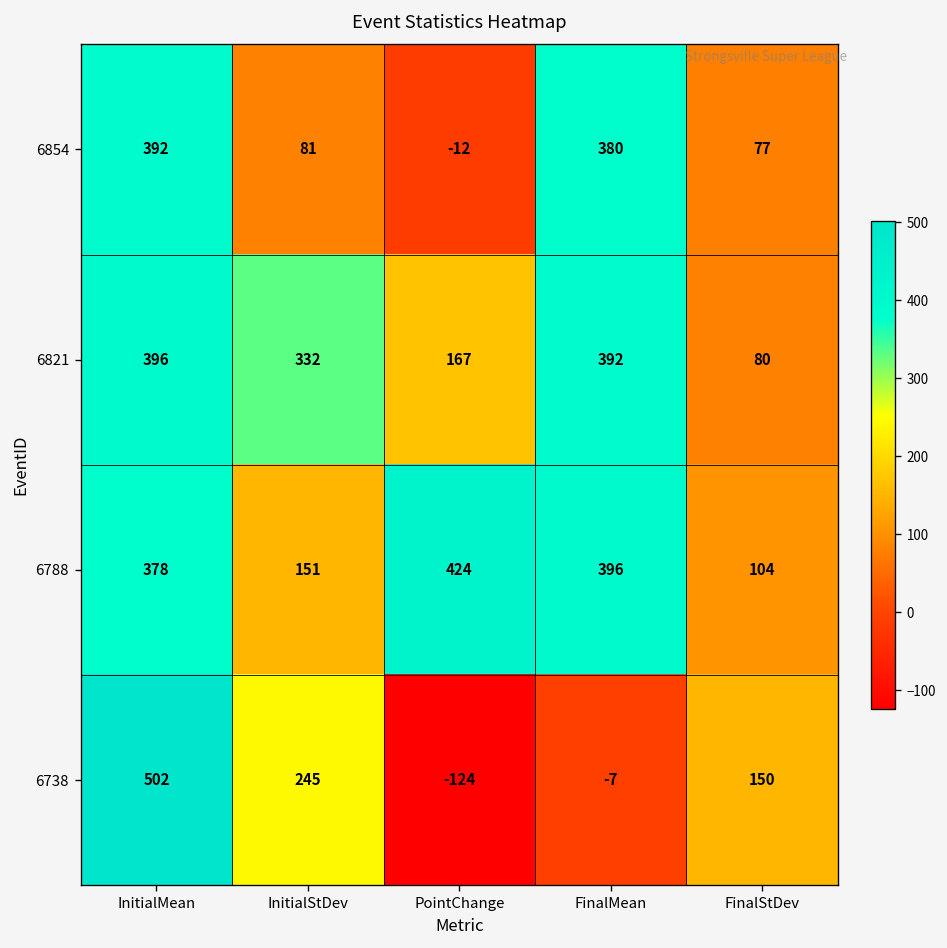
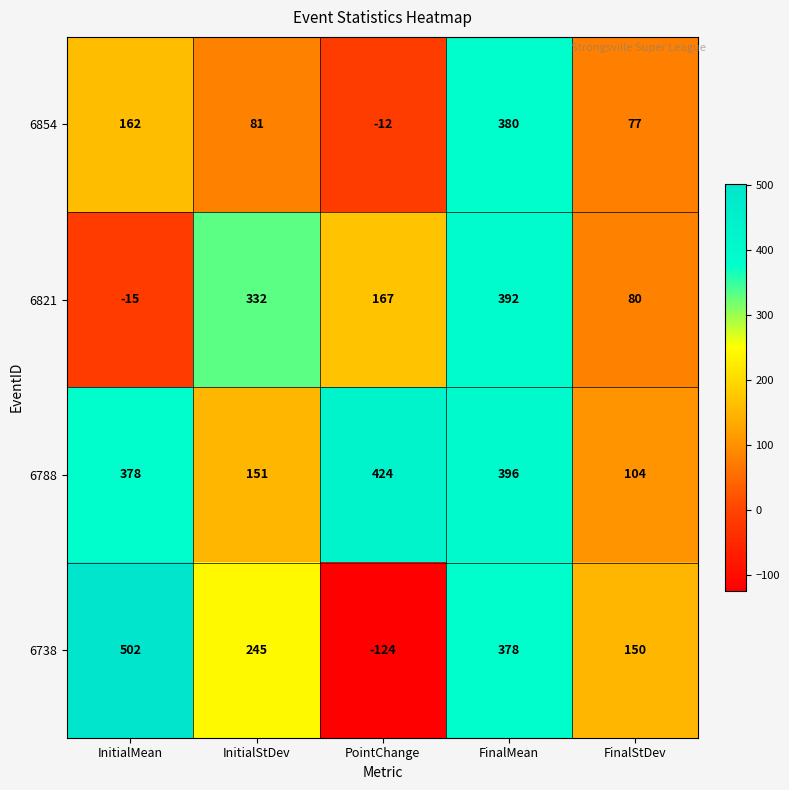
  {
    "6854": {
-     "InitialMean": 392,
+     "InitialMean": 162,
      "InitialStDev": 81,
      "PointChange": -12,
      "FinalMean": 380,
      "FinalStDev": 77
    },
    "6821": {
-     "InitialMean": 396,
+     "InitialMean": -15,
      "InitialStDev": 332,
      "PointChange": 167,
      "FinalMean": 392,
      "FinalStDev": 80
    },
    "6788": {
      "InitialMean": 378,
      "InitialStDev": 151,
      "PointChange": 424,
      "FinalMean": 396,
      "FinalStDev": 104
    },
    "6738": {
      "InitialMean": 502,
      "InitialStDev": 245,
      "PointChange": -124,
-     "FinalMean": -7,
+     "FinalMean": 378,
      "FinalStDev": 150
    }
  }
